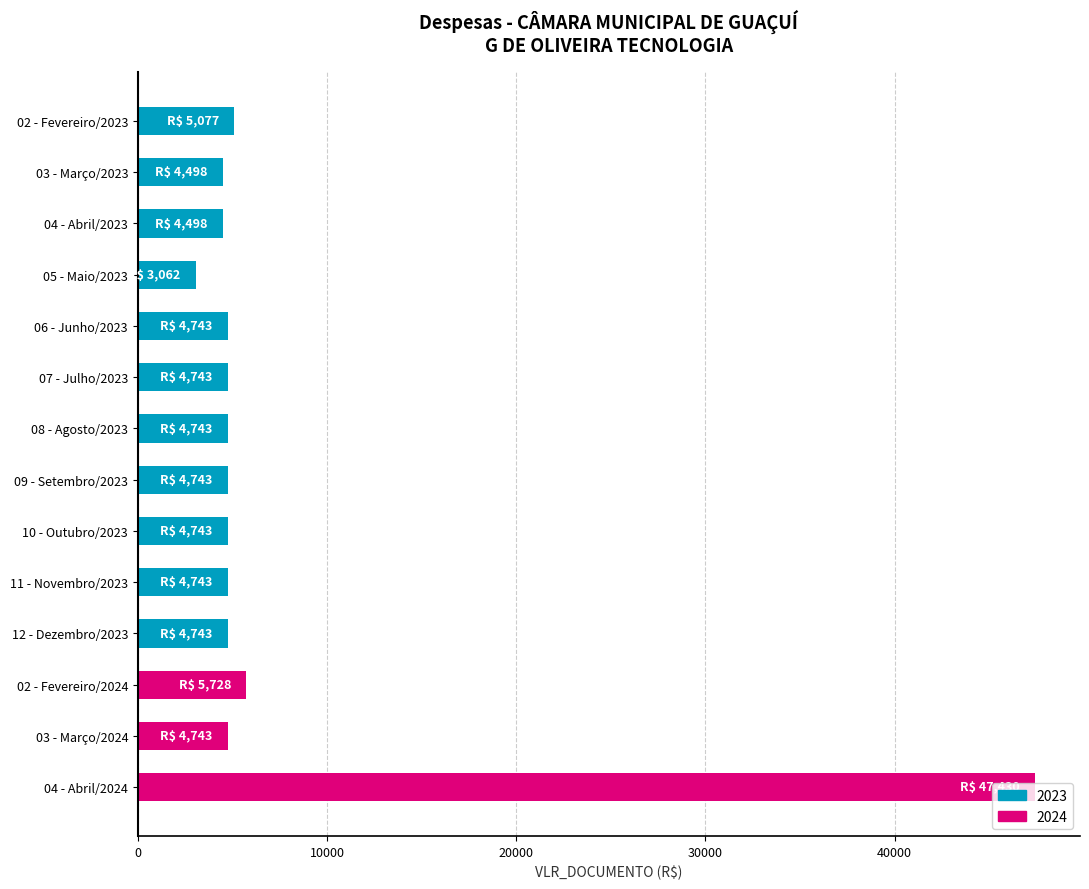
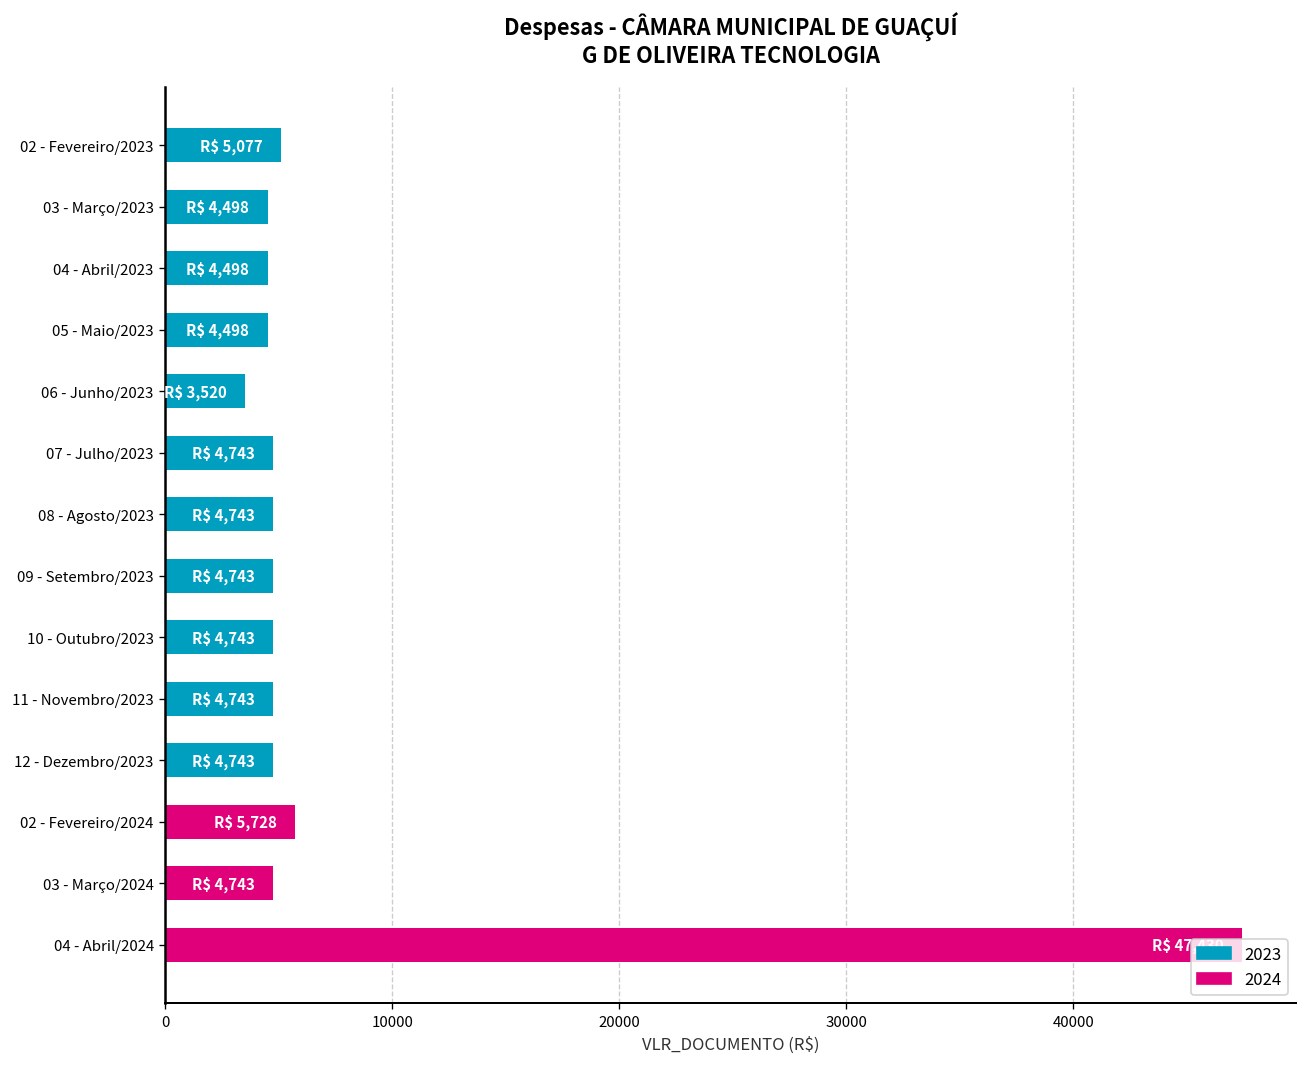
  {
    "2023": {
      "02 - Fevereiro/2023": "5,077",
      "03 - Março/2023": "4,498",
      "04 - Abril/2023": "4,498",
-     "05 - Maio/2023": "3,062",
-     "06 - Junho/2023": "4,743",
+     "05 - Maio/2023": "4,498",
+     "06 - Junho/2023": "3,520",
      "07 - Julho/2023": "4,743",
      "08 - Agosto/2023": "4,743",
      "09 - Setembro/2023": "4,743",
      "10 - Outubro/2023": "4,743",
      "11 - Novembro/2023": "4,743",
      "12 - Dezembro/2023": "4,743"
    },
    "2024": {
      "02 - Fevereiro/2024": "5,728",
      "03 - Março/2024": "4,743"
    }
  }
